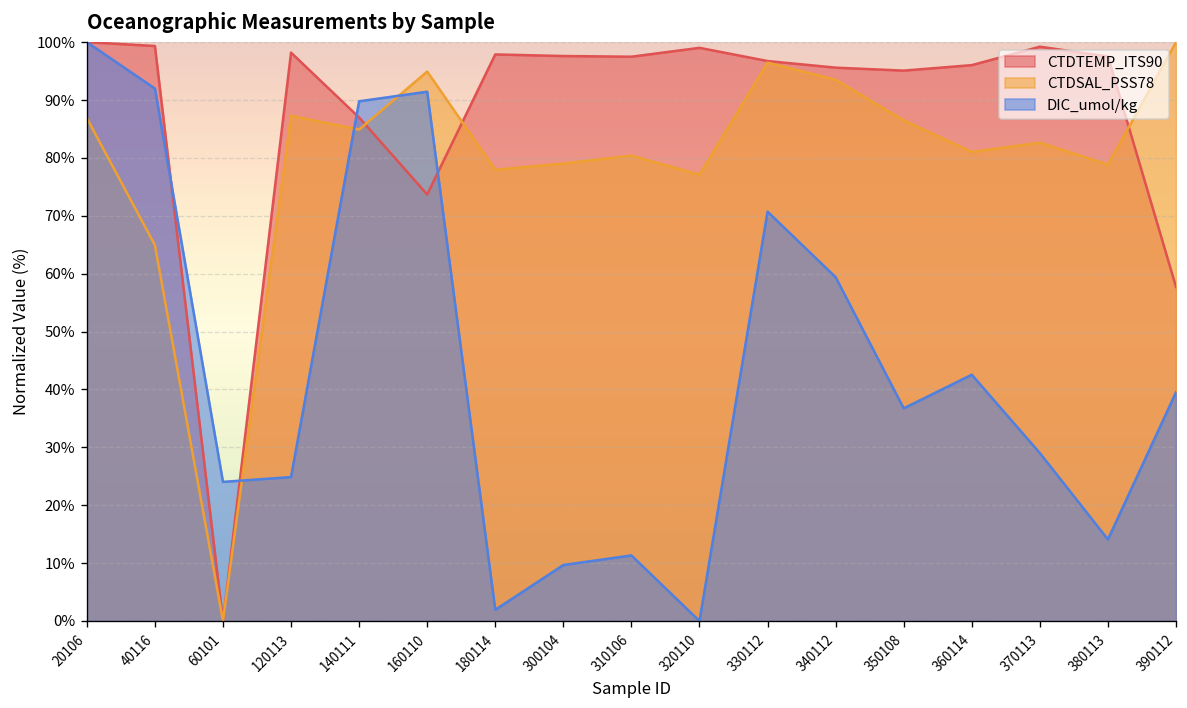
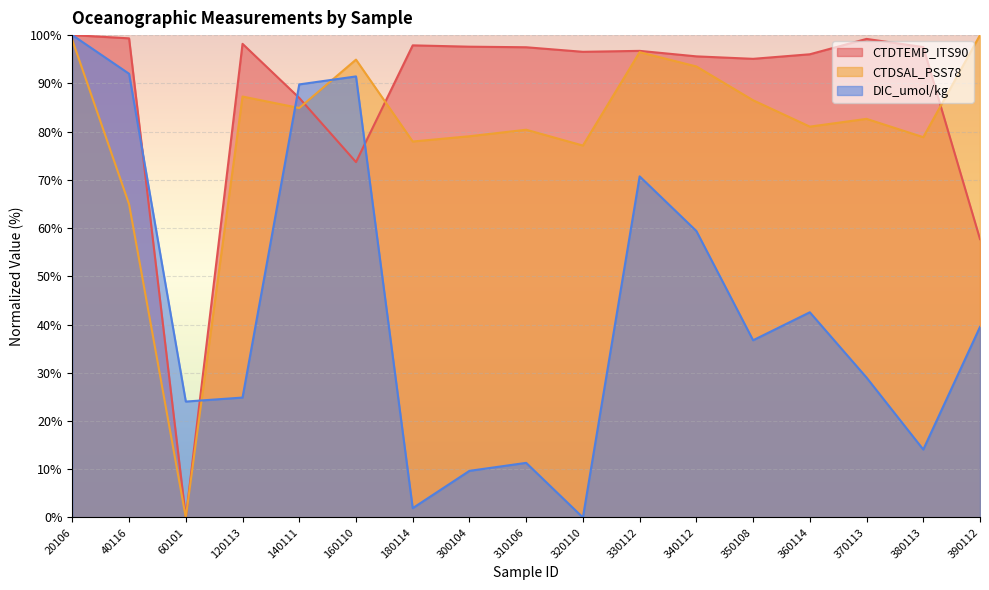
  {
    "CTDTEMP_ITS90": {
      "40116": "99%",
      "120113": "98%",
      "140111": "87%",
      "160110": "74%",
      "180114": "98%",
      "300104": "98%",
      "310106": "97%",
-     "320110": "99%",
+     "320110": "97%",
      "340112": "96%",
      "350108": "95%",
      "360114": "96%",
      "370113": "99%",
      "390112": "58%"
    },
    "CTDSAL_PSS78": {
-     "20106": "87%",
+     "20106": "99%",
      "40116": "65%",
      "120113": "87%",
      "140111": "85%",
      "160110": "95%",
      "180114": "78%",
      "300104": "79%",
      "310106": "80%",
      "320110": "77%",
      "340112": "94%",
      "350108": "86%",
      "360114": "81%",
      "370113": "83%",
      "380113": "79%",
      "390112": "100%"
    },
    "DIC_umol/kg": {
      "40116": "92%",
      "60101": "24%",
      "120113": "25%",
      "140111": "90%",
      "160110": "91%",
      "180114": "2%",
      "300104": "10%",
      "310106": "11%",
      "320110": "0%",
      "330112": "71%",
      "340112": "59%",
      "350108": "37%",
      "360114": "43%",
      "370113": "29%",
      "380113": "14%",
      "390112": "40%"
    }
  }
